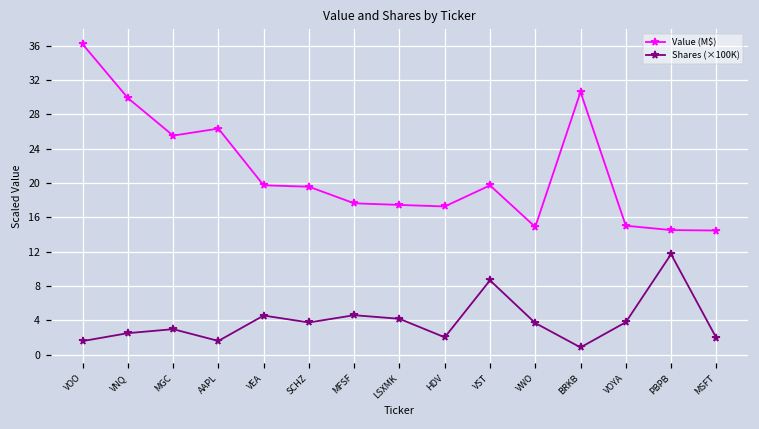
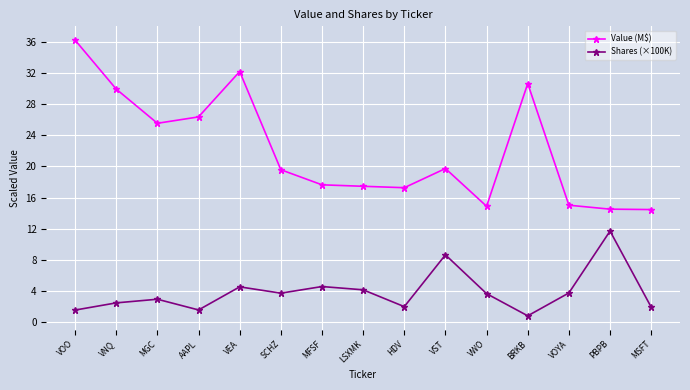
  {
    "Value (M$)": {
      "VOO": 36,
      "VNQ": 30,
      "MGC": 26,
      "AAPL": 26,
-     "VEA": 20,
+     "VEA": 32,
      "SCHZ": 20,
      "MFSF": 18,
      "LSXMK": 17,
      "HDV": 17,
      "VST": 20,
      "VWO": 15,
      "BRKB": 31,
      "VOYA": 15,
      "PBPB": 15,
      "MSFT": 14
    },
    "Shares (×100K)": {
      "VOO": 2,
      "VNQ": 2,
      "MGC": 3,
      "AAPL": 2,
      "VEA": 5,
      "SCHZ": 4,
      "MFSF": 5,
      "LSXMK": 4,
      "HDV": 2,
      "VST": 9,
      "VWO": 4,
      "BRKB": 1,
      "VOYA": 4,
      "PBPB": 12,
      "MSFT": 2
    }
  }
